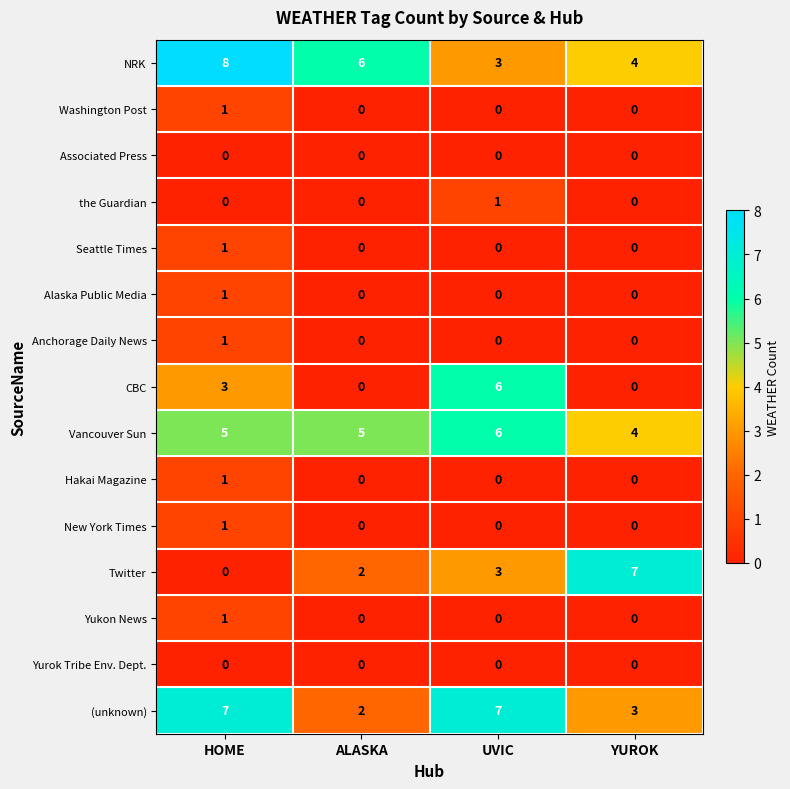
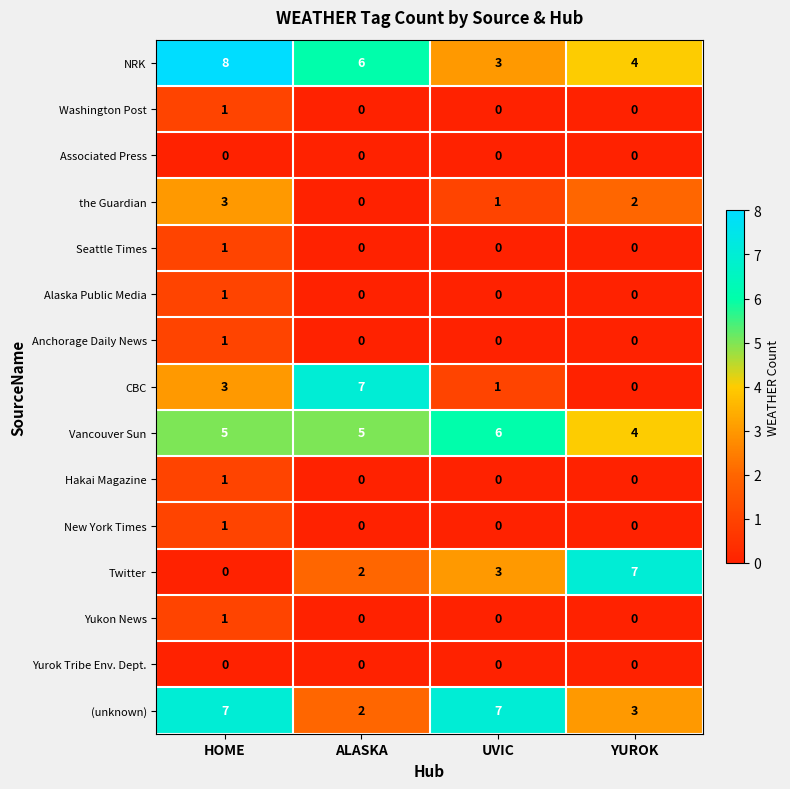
  {
    "NRK": {
      "HOME": 8,
      "ALASKA": 6,
      "UVIC": 3,
      "YUROK": 4
    },
    "Washington Post": {
      "HOME": 1,
      "ALASKA": 0,
      "UVIC": 0,
      "YUROK": 0
    },
    "Associated Press": {
      "HOME": 0,
      "ALASKA": 0,
      "UVIC": 0,
      "YUROK": 0
    },
    "the Guardian": {
-     "HOME": 0,
+     "HOME": 3,
      "ALASKA": 0,
      "UVIC": 1,
-     "YUROK": 0
+     "YUROK": 2
    },
    "Seattle Times": {
      "HOME": 1,
      "ALASKA": 0,
      "UVIC": 0,
      "YUROK": 0
    },
    "Alaska Public Media": {
      "HOME": 1,
      "ALASKA": 0,
      "UVIC": 0,
      "YUROK": 0
    },
    "Anchorage Daily News": {
      "HOME": 1,
      "ALASKA": 0,
      "UVIC": 0,
      "YUROK": 0
    },
    "CBC": {
      "HOME": 3,
-     "ALASKA": 0,
-     "UVIC": 6,
+     "ALASKA": 7,
+     "UVIC": 1,
      "YUROK": 0
    },
    "Vancouver Sun": {
      "HOME": 5,
      "ALASKA": 5,
      "UVIC": 6,
      "YUROK": 4
    },
    "Hakai Magazine": {
      "HOME": 1,
      "ALASKA": 0,
      "UVIC": 0,
      "YUROK": 0
    },
    "New York Times": {
      "HOME": 1,
      "ALASKA": 0,
      "UVIC": 0,
      "YUROK": 0
    },
    "Twitter": {
      "HOME": 0,
      "ALASKA": 2,
      "UVIC": 3,
      "YUROK": 7
    },
    "Yukon News": {
      "HOME": 1,
      "ALASKA": 0,
      "UVIC": 0,
      "YUROK": 0
    },
    "Yurok Tribe Env. Dept.": {
      "HOME": 0,
      "ALASKA": 0,
      "UVIC": 0,
      "YUROK": 0
    },
    "(unknown)": {
      "HOME": 7,
      "ALASKA": 2,
      "UVIC": 7,
      "YUROK": 3
    }
  }
